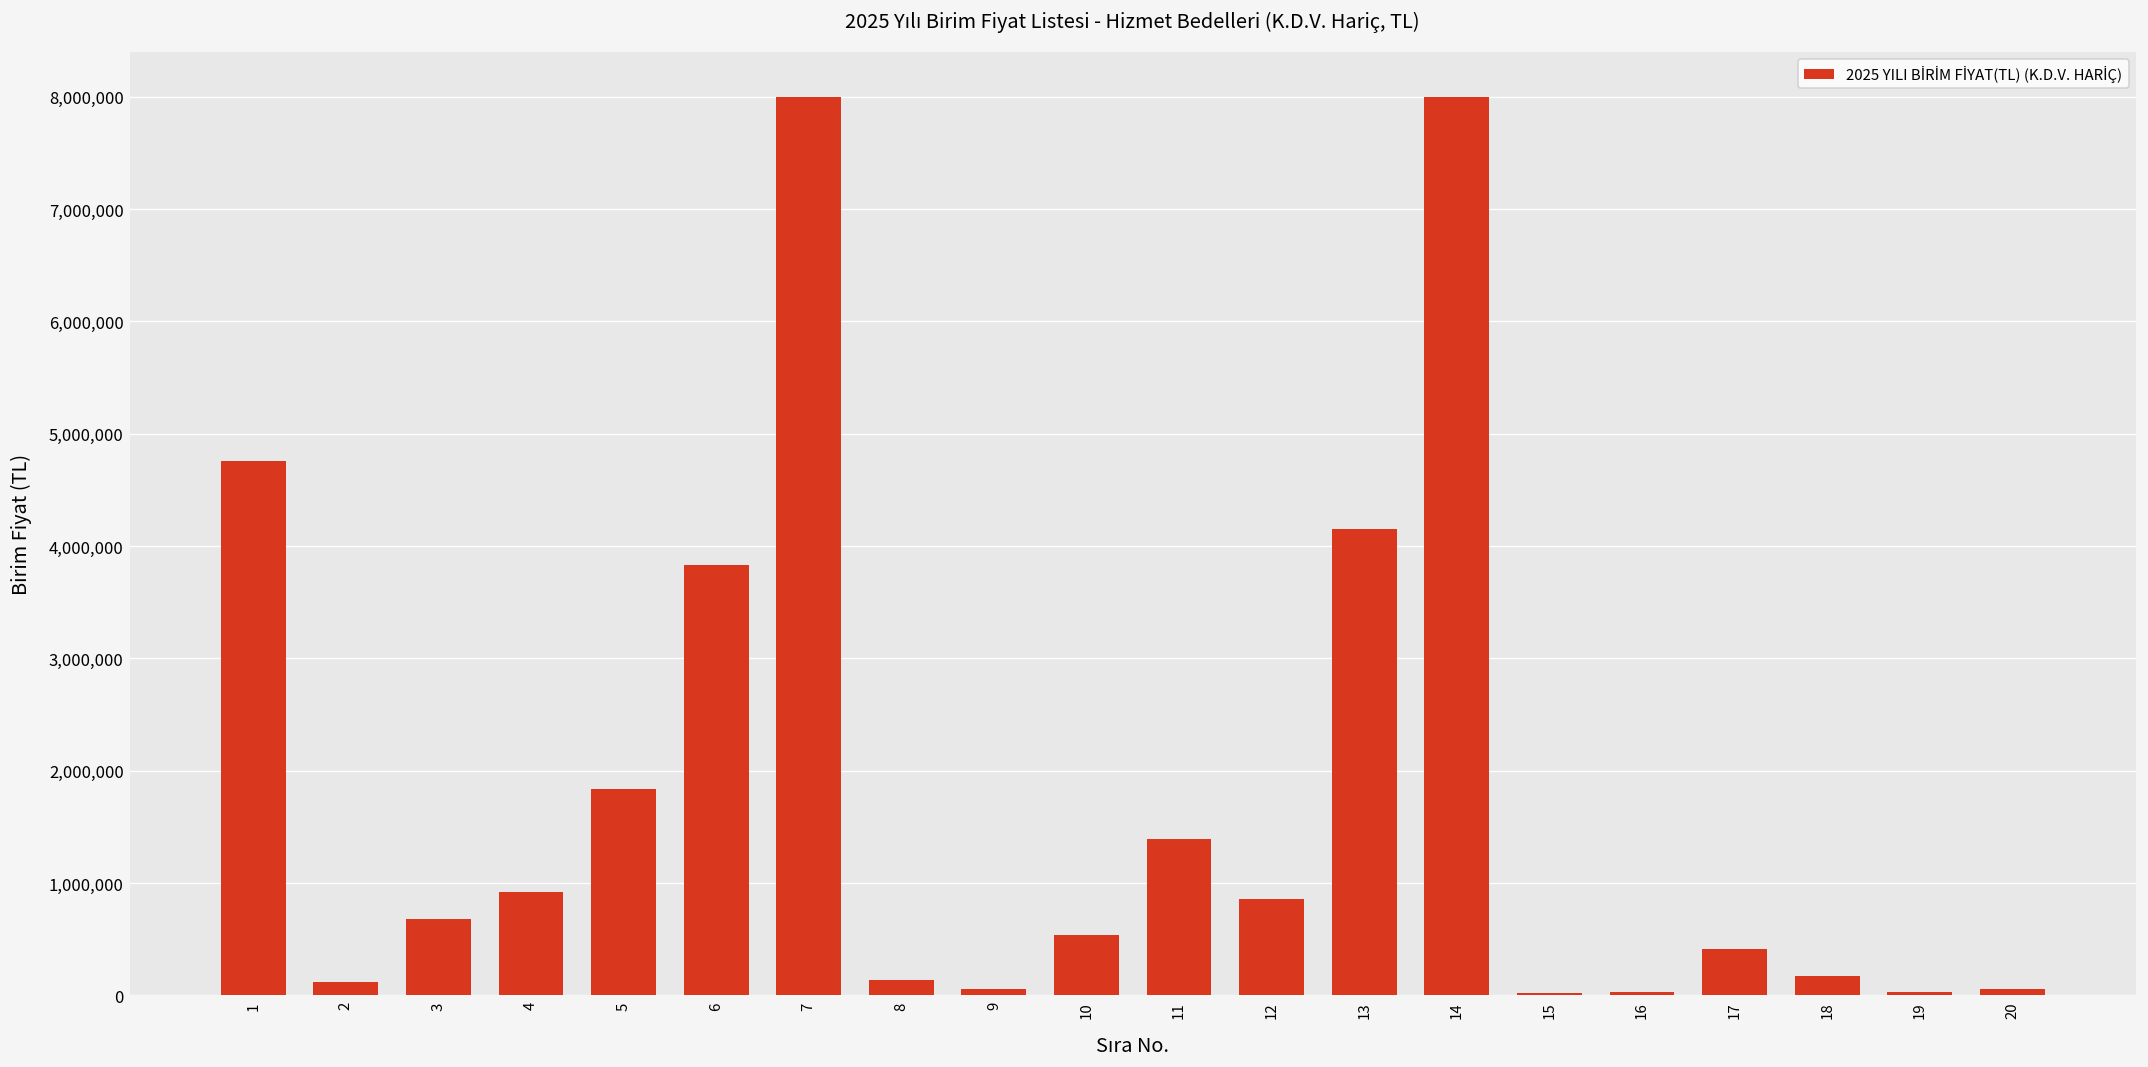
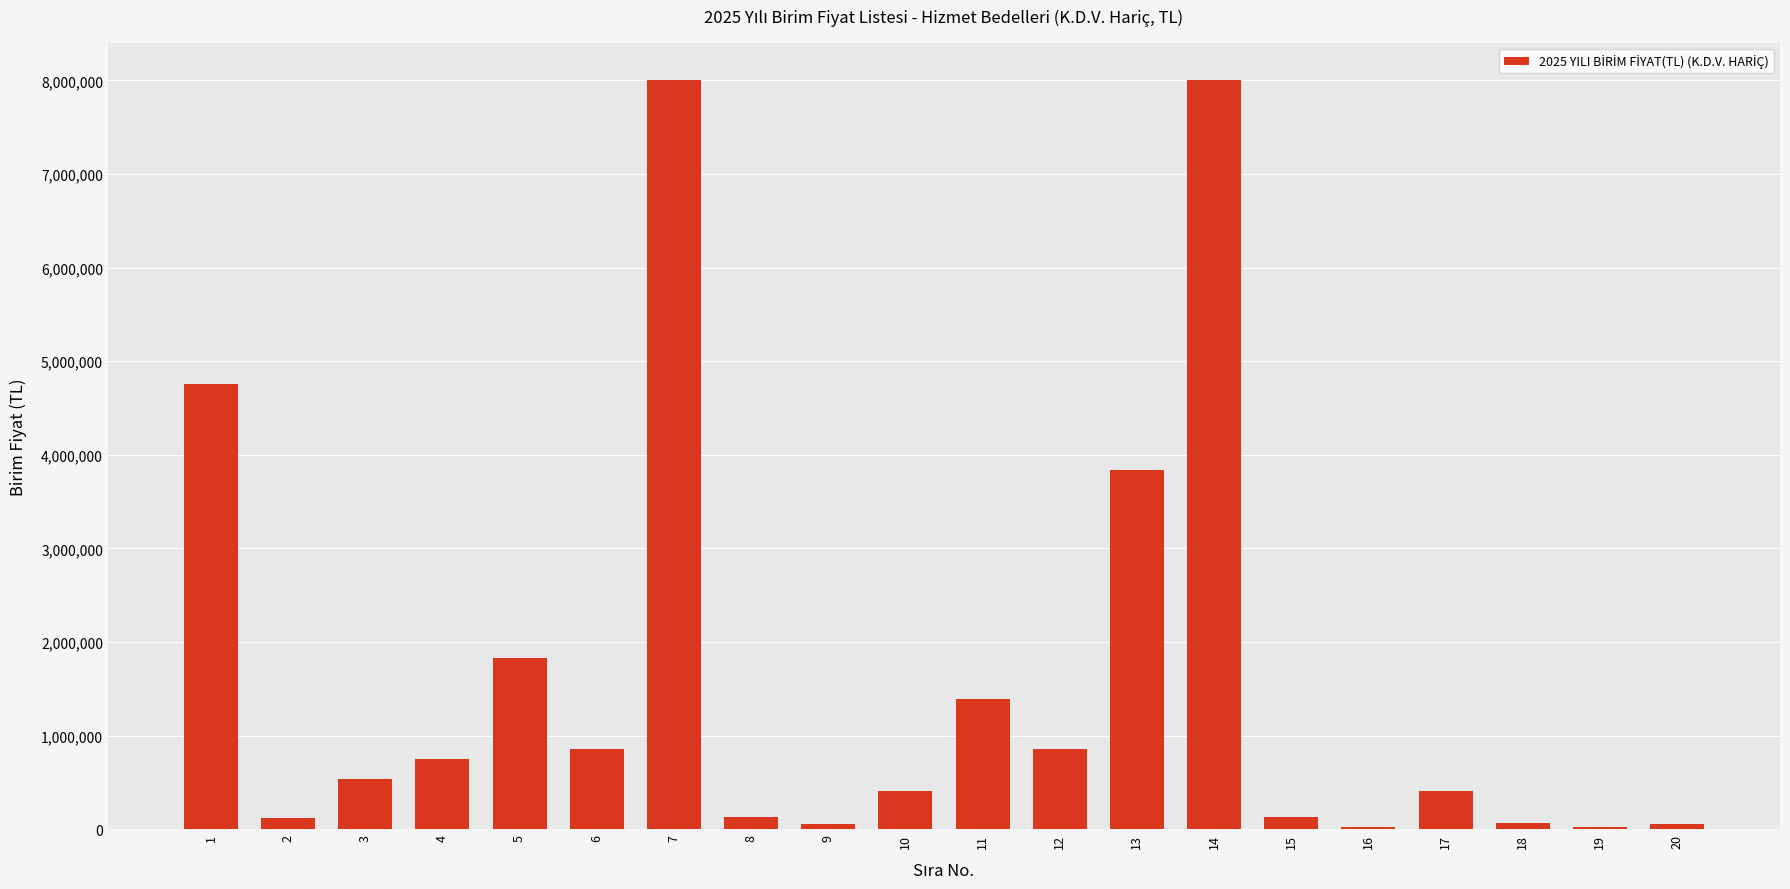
  {
    "1": "4,800,000",
    "2": "100,000",
-   "3": "700,000",
-   "4": "900,000",
+   "3": "500,000",
+   "4": "800,000",
    "5": "1,800,000",
-   "6": "3,800,000",
+   "6": "900,000",
    "7": "8,000,000",
    "8": "100,000",
    "9": "100,000",
-   "10": "500,000",
+   "10": "400,000",
    "11": "1,400,000",
    "12": "900,000",
-   "13": "4,200,000",
+   "13": "3,800,000",
    "14": "8,000,000",
-   "15": "0",
+   "15": "100,000",
    "17": "400,000",
-   "18": "200,000",
+   "18": "100,000",
    "20": "100,000"
  }
